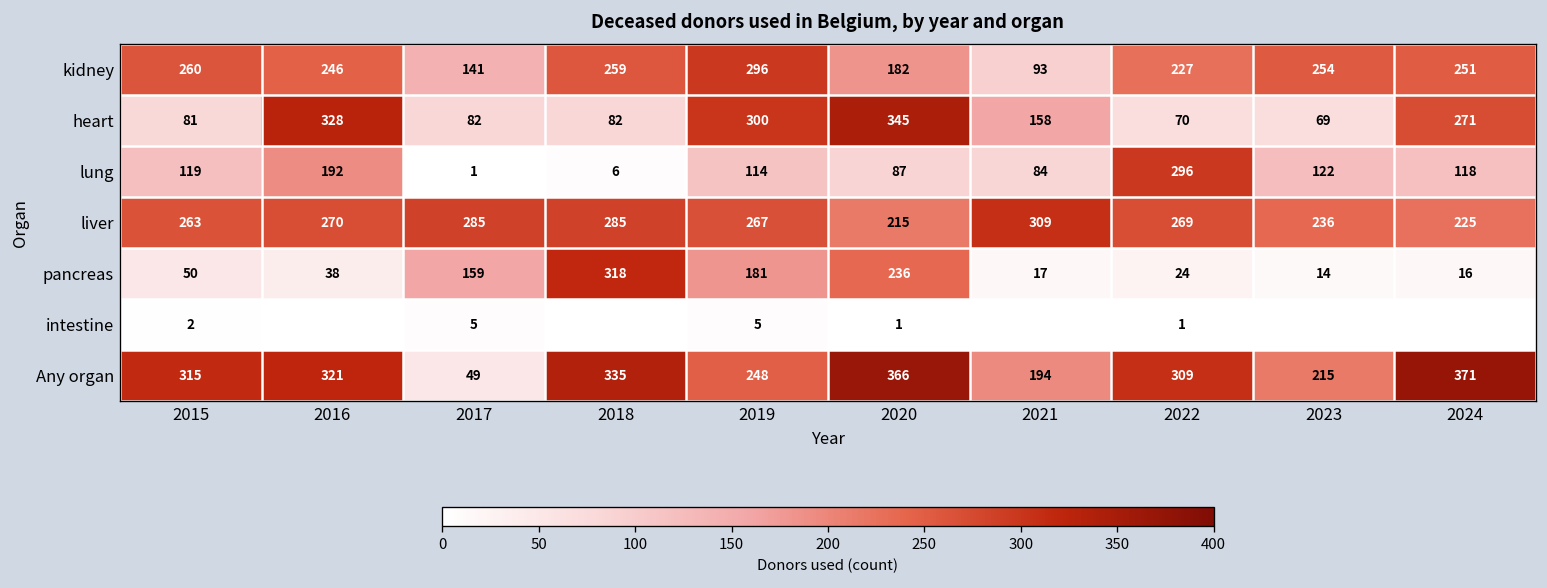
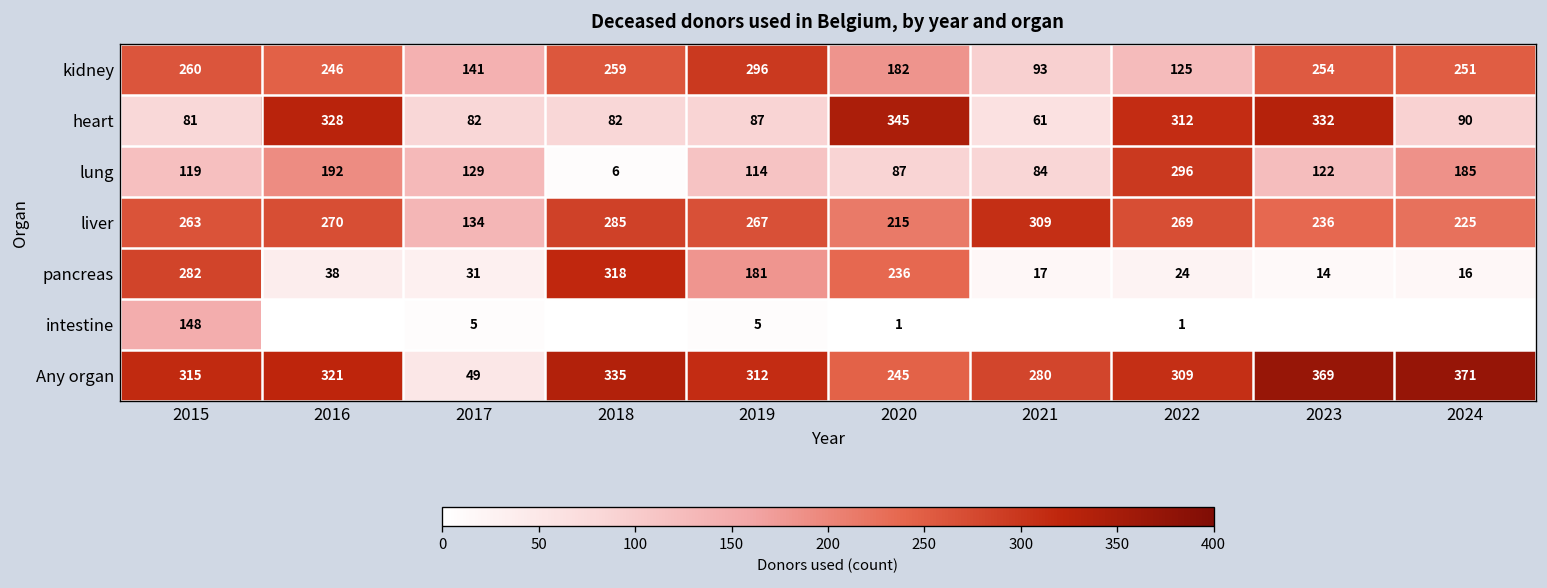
  {
    "kidney": {
      "2015": 260,
      "2016": 246,
      "2017": 141,
      "2018": 259,
      "2019": 296,
      "2020": 182,
      "2021": 93,
-     "2022": 227,
+     "2022": 125,
      "2023": 254,
      "2024": 251
    },
    "heart": {
      "2015": 81,
      "2016": 328,
      "2017": 82,
      "2018": 82,
-     "2019": 300,
+     "2019": 87,
      "2020": 345,
-     "2021": 158,
-     "2022": 70,
-     "2023": 69,
-     "2024": 271
+     "2021": 61,
+     "2022": 312,
+     "2023": 332,
+     "2024": 90
    },
    "lung": {
      "2015": 119,
      "2016": 192,
-     "2017": 1,
+     "2017": 129,
      "2018": 6,
      "2019": 114,
      "2020": 87,
      "2021": 84,
      "2022": 296,
      "2023": 122,
-     "2024": 118
+     "2024": 185
    },
    "liver": {
      "2015": 263,
      "2016": 270,
-     "2017": 285,
+     "2017": 134,
      "2018": 285,
      "2019": 267,
      "2020": 215,
      "2021": 309,
      "2022": 269,
      "2023": 236,
      "2024": 225
    },
    "pancreas": {
-     "2015": 50,
+     "2015": 282,
      "2016": 38,
-     "2017": 159,
+     "2017": 31,
      "2018": 318,
      "2019": 181,
      "2020": 236,
      "2021": 17,
      "2022": 24,
      "2023": 14,
      "2024": 16
    },
    "intestine": {
-     "2015": 2,
+     "2015": 148,
      "2017": 5,
      "2019": 5,
      "2020": 1,
      "2022": 1
    },
    "Any organ": {
      "2015": 315,
      "2016": 321,
      "2017": 49,
      "2018": 335,
-     "2019": 248,
-     "2020": 366,
-     "2021": 194,
+     "2019": 312,
+     "2020": 245,
+     "2021": 280,
      "2022": 309,
-     "2023": 215,
+     "2023": 369,
      "2024": 371
    }
  }
